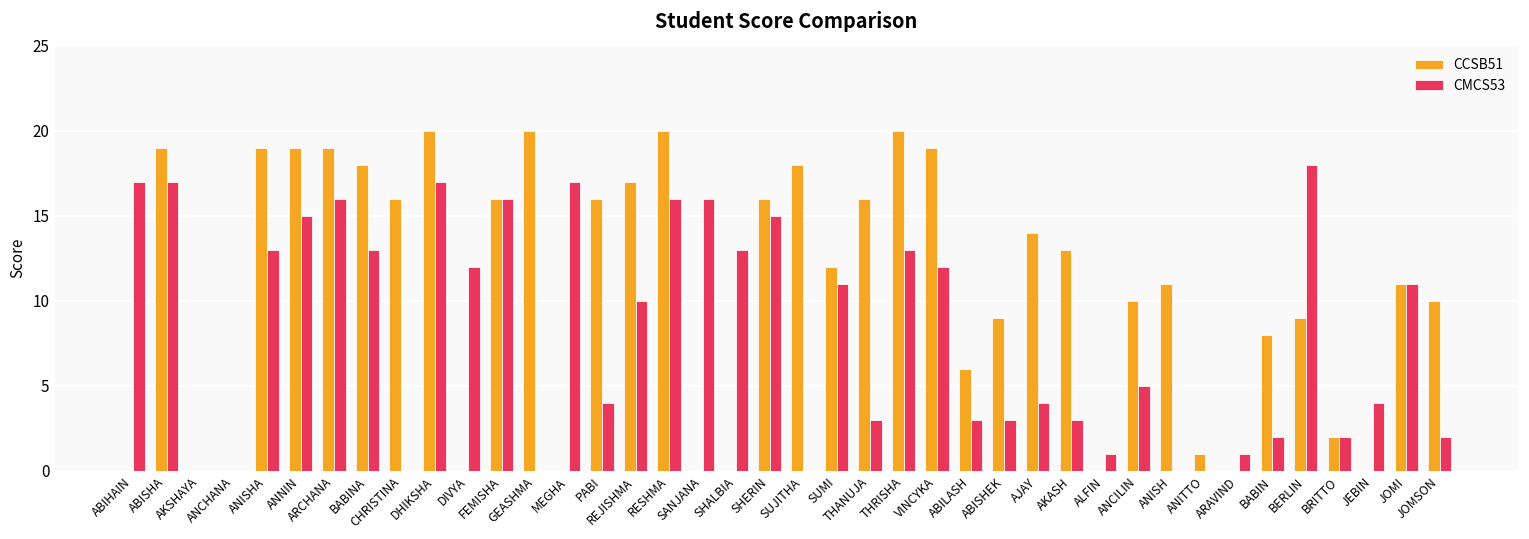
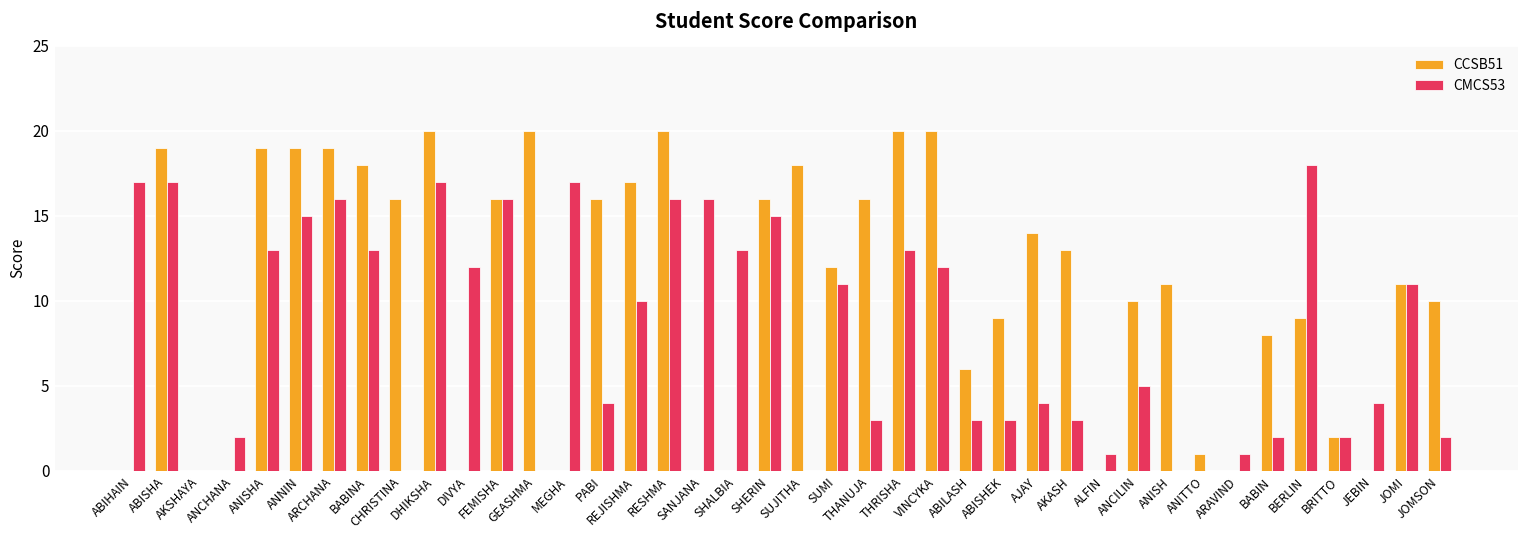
  {
    "CCSB51": {
      "ABIHAIN": 0,
      "ABISHA": 19,
      "AKSHAYA": 0,
      "ANCHANA": 0,
      "ANISHA": 19,
      "ANNIN": 19,
      "ARCHANA": 19,
      "BABINA": 18,
      "CHRISTINA": 16,
      "DHIKSHA": 20,
      "DIVYA": 0,
      "FEMISHA": 16,
      "GEASHMA": 20,
      "MEGHA": 0,
      "PABI": 16,
      "REJISHMA": 17,
      "RESHMA": 20,
      "SANJANA": 0,
      "SHALBIA": 0,
      "SHERIN": 16,
      "SUJITHA": 18,
      "SUMI": 12,
      "THANUJA": 16,
      "THRISHA": 20,
-     "VINCYKA": 19,
+     "VINCYKA": 20,
      "ABILASH": 6,
      "ABISHEK": 9,
      "AJAY": 14,
      "AKASH": 13,
      "ALFIN": 0,
      "ANCILIN": 10,
      "ANISH": 11,
      "ANITTO": 1,
      "ARAVIND": 0,
      "BABIN": 8,
      "BERLIN": 9,
      "BRITTO": 2,
      "JEBIN": 0,
      "JOMI": 11,
      "JOMSON": 10
    },
    "CMCS53": {
      "ABIHAIN": 17,
      "ABISHA": 17,
      "AKSHAYA": 0,
-     "ANCHANA": 0,
+     "ANCHANA": 2,
      "ANISHA": 13,
      "ANNIN": 15,
      "ARCHANA": 16,
      "BABINA": 13,
      "CHRISTINA": 0,
      "DHIKSHA": 17,
      "DIVYA": 12,
      "FEMISHA": 16,
      "GEASHMA": 0,
      "MEGHA": 17,
      "PABI": 4,
      "REJISHMA": 10,
      "RESHMA": 16,
      "SANJANA": 16,
      "SHALBIA": 13,
      "SHERIN": 15,
      "SUJITHA": 0,
      "SUMI": 11,
      "THANUJA": 3,
      "THRISHA": 13,
      "VINCYKA": 12,
      "ABILASH": 3,
      "ABISHEK": 3,
      "AJAY": 4,
      "AKASH": 3,
      "ALFIN": 1,
      "ANCILIN": 5,
      "ANISH": 0,
      "ANITTO": 0,
      "ARAVIND": 1,
      "BABIN": 2,
      "BERLIN": 18,
      "BRITTO": 2,
      "JEBIN": 4,
      "JOMI": 11,
      "JOMSON": 2
    }
  }
